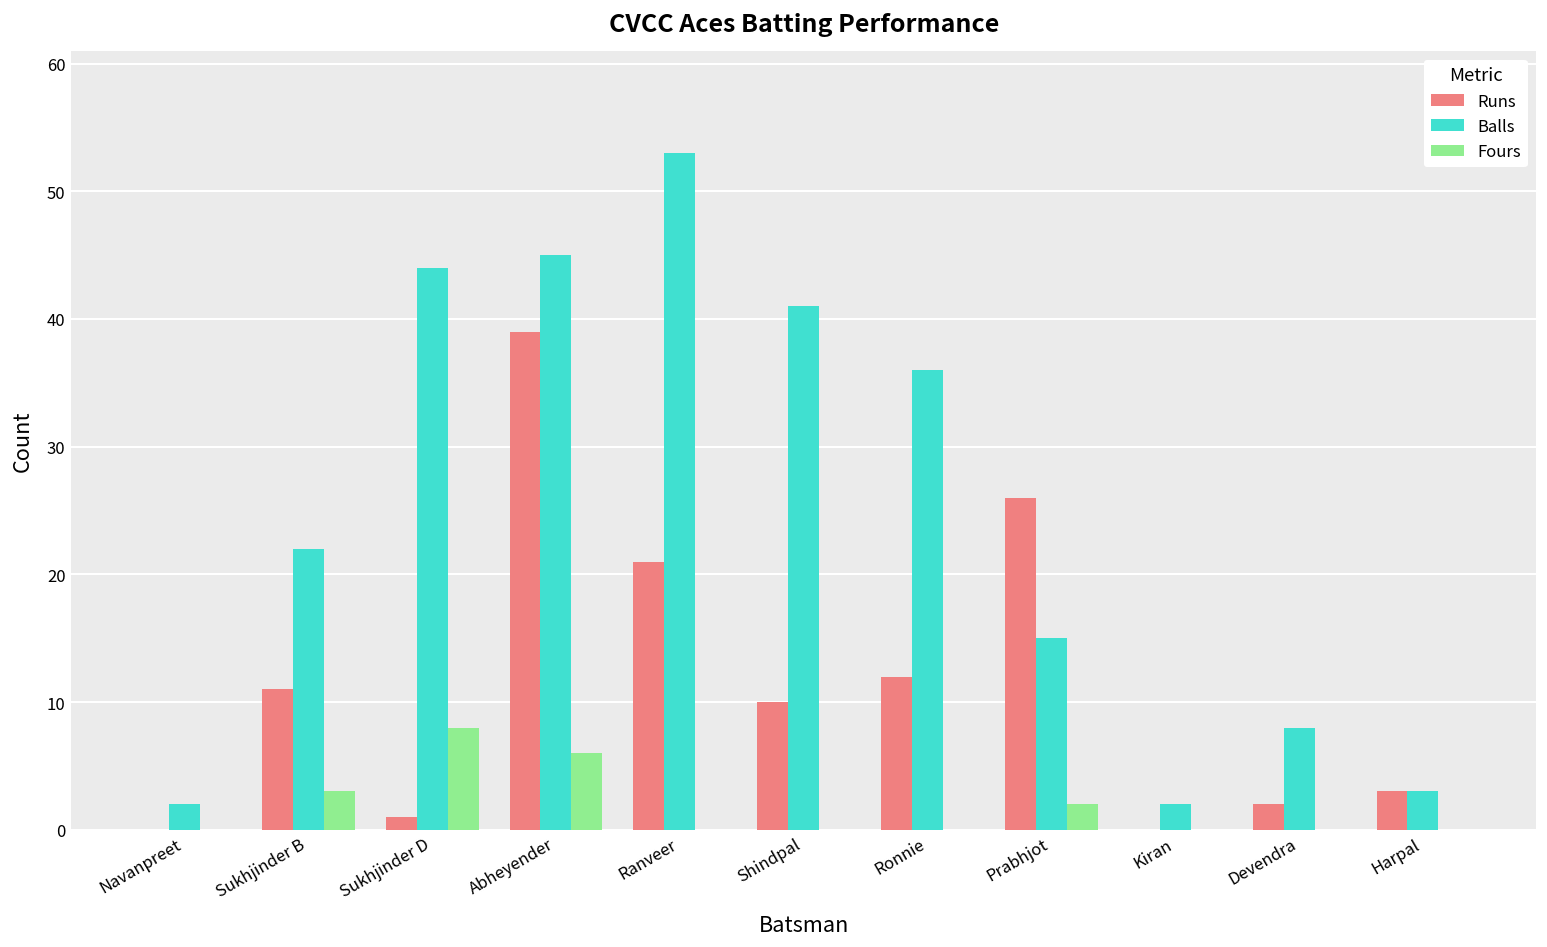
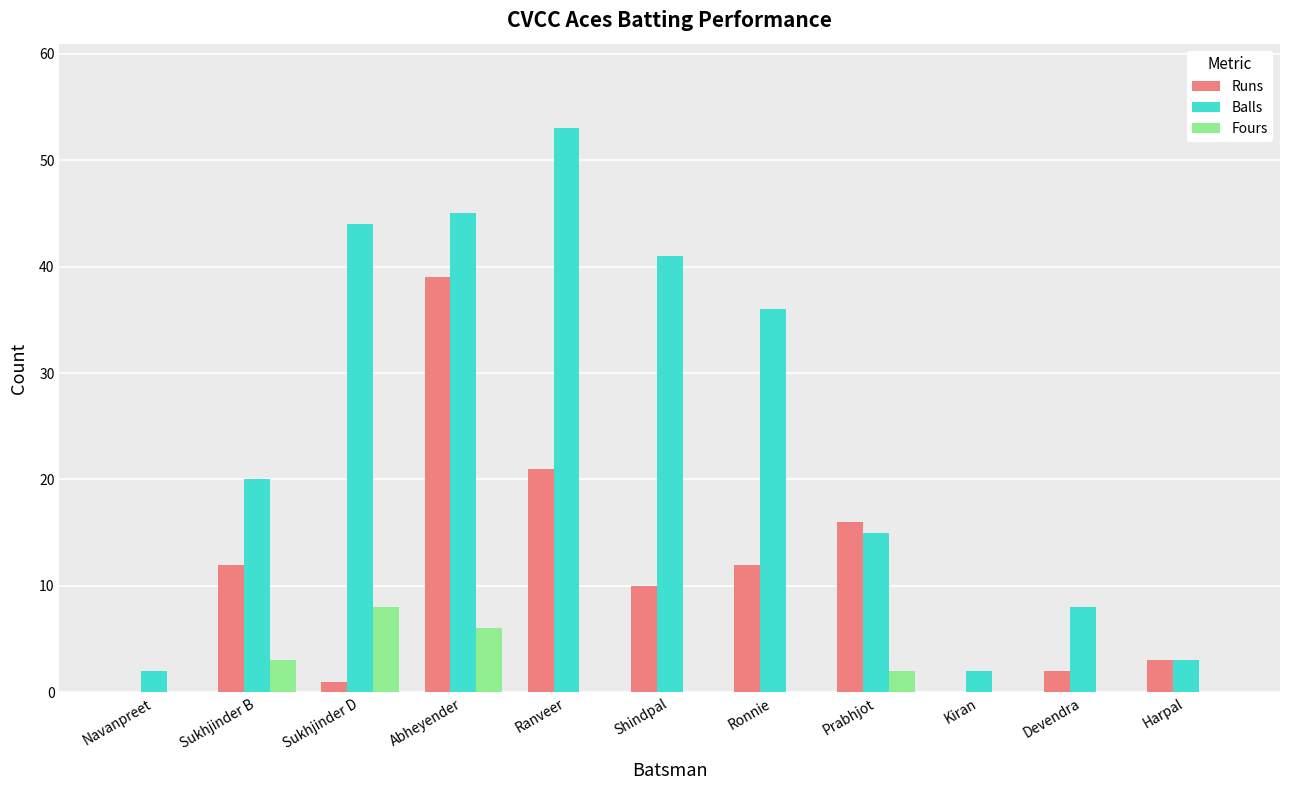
  {
    "Runs": {
      "Navanpreet": 0,
-     "Sukhjinder B": 11,
+     "Sukhjinder B": 12,
      "Sukhjinder D": 1,
      "Abheyender": 39,
      "Ranveer": 21,
      "Shindpal": 10,
      "Ronnie": 12,
-     "Prabhjot": 26,
+     "Prabhjot": 16,
      "Kiran": 0,
      "Devendra": 2,
      "Harpal": 3
    },
    "Balls": {
      "Navanpreet": 2,
-     "Sukhjinder B": 22,
+     "Sukhjinder B": 20,
      "Sukhjinder D": 44,
      "Abheyender": 45,
      "Ranveer": 53,
      "Shindpal": 41,
      "Ronnie": 36,
      "Prabhjot": 15,
      "Kiran": 2,
      "Devendra": 8,
      "Harpal": 3
    },
    "Fours": {
      "Navanpreet": 0,
      "Sukhjinder B": 3,
      "Sukhjinder D": 8,
      "Abheyender": 6,
      "Ranveer": 0,
      "Shindpal": 0,
      "Ronnie": 0,
      "Prabhjot": 2,
      "Kiran": 0,
      "Devendra": 0,
      "Harpal": 0
    }
  }
